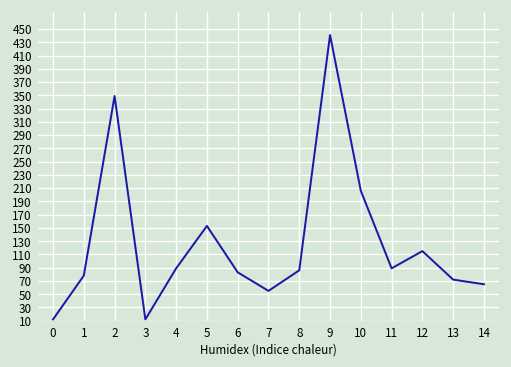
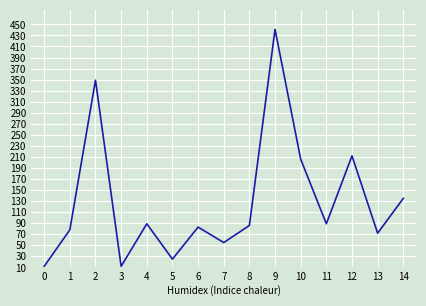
  {
    "0": 10,
    "1": 80,
    "2": 350,
    "3": 10,
    "4": 90,
-   "5": 150,
+   "5": 30,
    "6": 80,
    "7": 60,
    "8": 90,
    "9": 440,
    "10": 210,
    "11": 90,
-   "12": 120,
+   "12": 210,
    "13": 70,
-   "14": 70
+   "14": 140
  }
